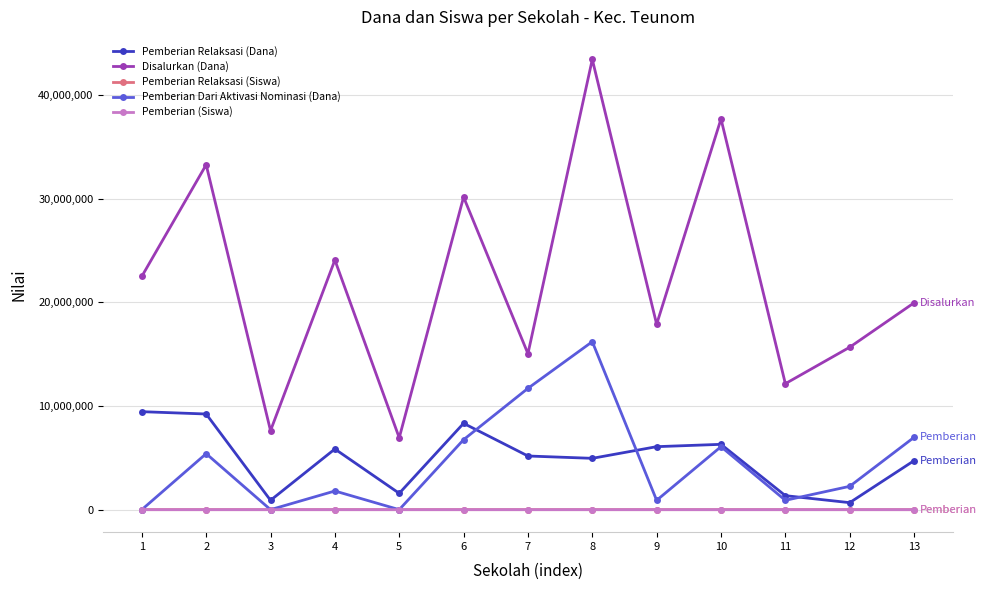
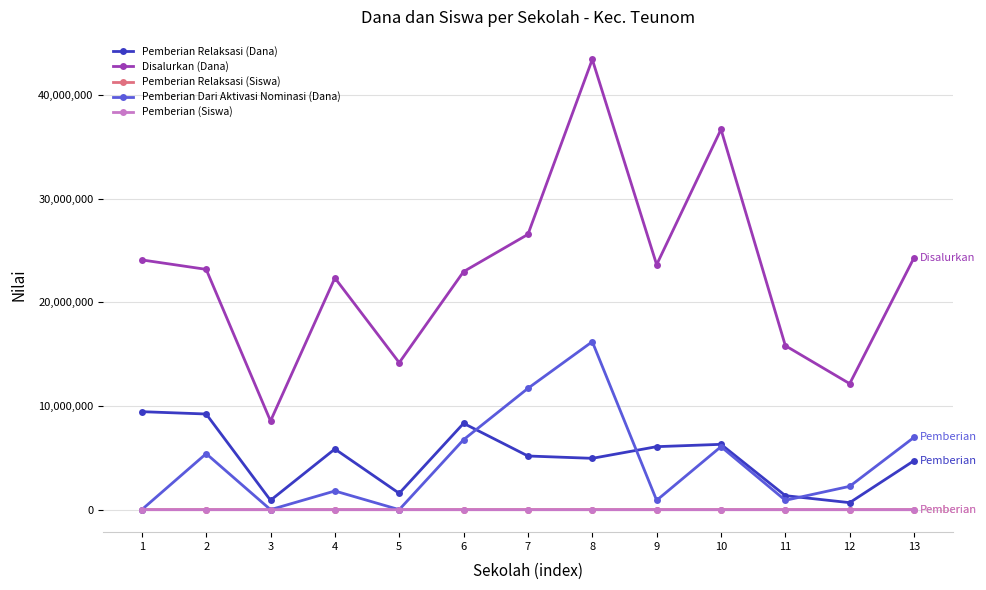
  {
    "Disalurkan (Dana)": {
-     "1": "22,500,000",
-     "2": "33,300,000",
-     "3": "7,600,000",
-     "4": "24,100,000",
-     "5": "6,900,000",
-     "6": "30,200,000",
-     "7": "15,000,000",
+     "1": "24,100,000",
+     "2": "23,200,000",
+     "3": "8,600,000",
+     "4": "22,300,000",
+     "5": "14,200,000",
+     "6": "23,000,000",
+     "7": "26,600,000",
      "8": "43,400,000",
-     "9": "17,900,000",
-     "10": "37,700,000",
-     "11": "12,200,000",
-     "12": "15,700,000",
-     "13": "19,900,000"
+     "9": "23,600,000",
+     "10": "36,700,000",
+     "11": "15,800,000",
+     "12": "12,200,000",
+     "13": "24,300,000"
    },
    "Pemberian (Siswa)": {
      "2": "0",
      "4": "0",
      "6": "0",
      "7": "0",
      "8": "0",
      "9": "0",
      "10": "0",
      "11": "0",
      "12": "0",
      "13": "0"
    }
  }
